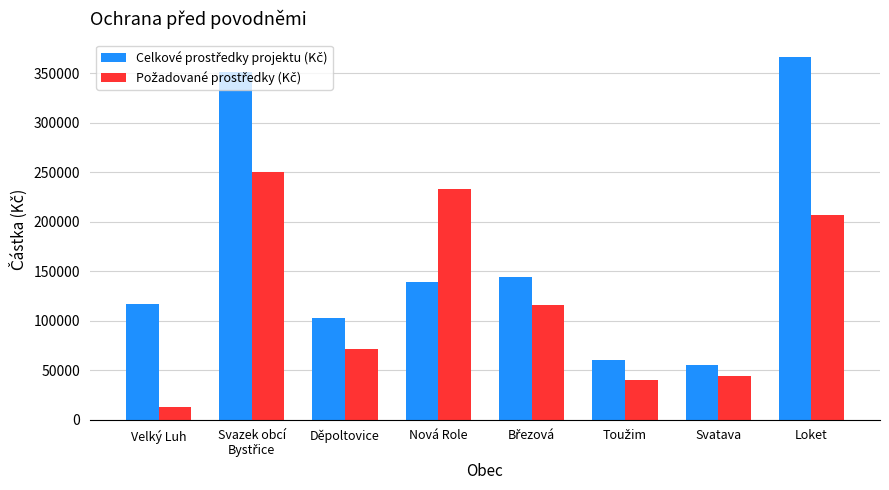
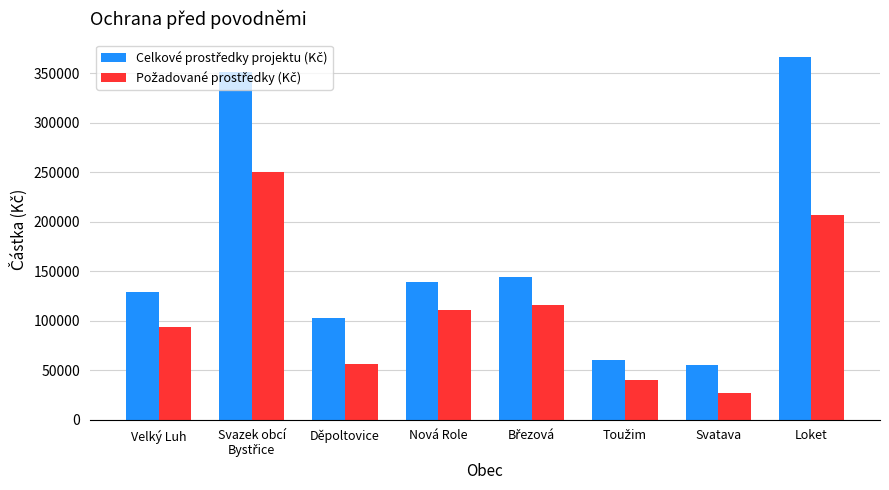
  {
    "Celkové prostředky projektu (Kč)": {
-     "Velký Luh": 120000,
+     "Velký Luh": 130000,
      "Děpoltovice": 100000,
      "Nová Role": 140000,
      "Březová": 140000,
      "Toužim": 60000,
      "Svatava": 60000,
      "Loket": 370000
    },
    "Požadované prostředky (Kč)": {
-     "Velký Luh": 10000,
+     "Velký Luh": 90000,
      "Svazek obcí Bystřice": 250000,
-     "Děpoltovice": 70000,
-     "Nová Role": 230000,
+     "Děpoltovice": 60000,
+     "Nová Role": 110000,
      "Březová": 120000,
      "Toužim": 40000,
-     "Svatava": 40000,
+     "Svatava": 30000,
      "Loket": 210000
    }
  }
